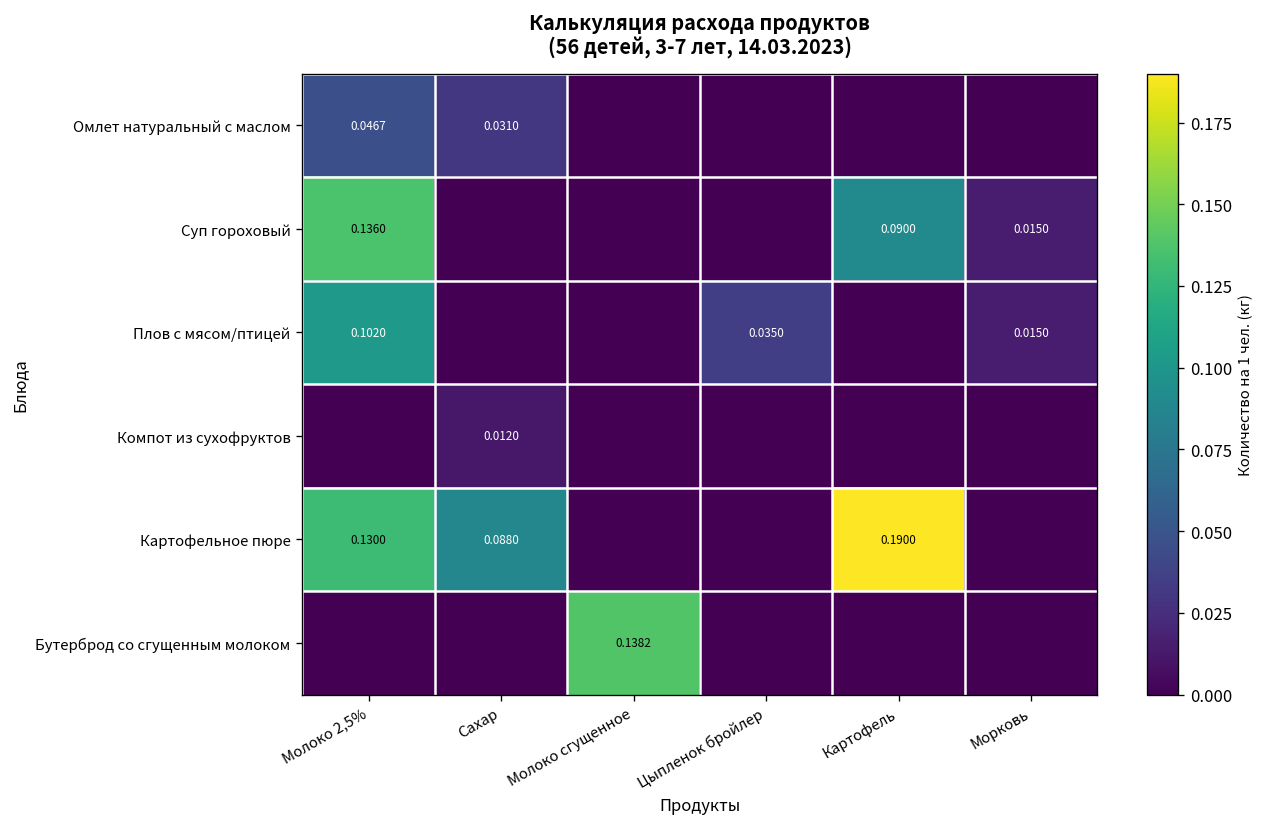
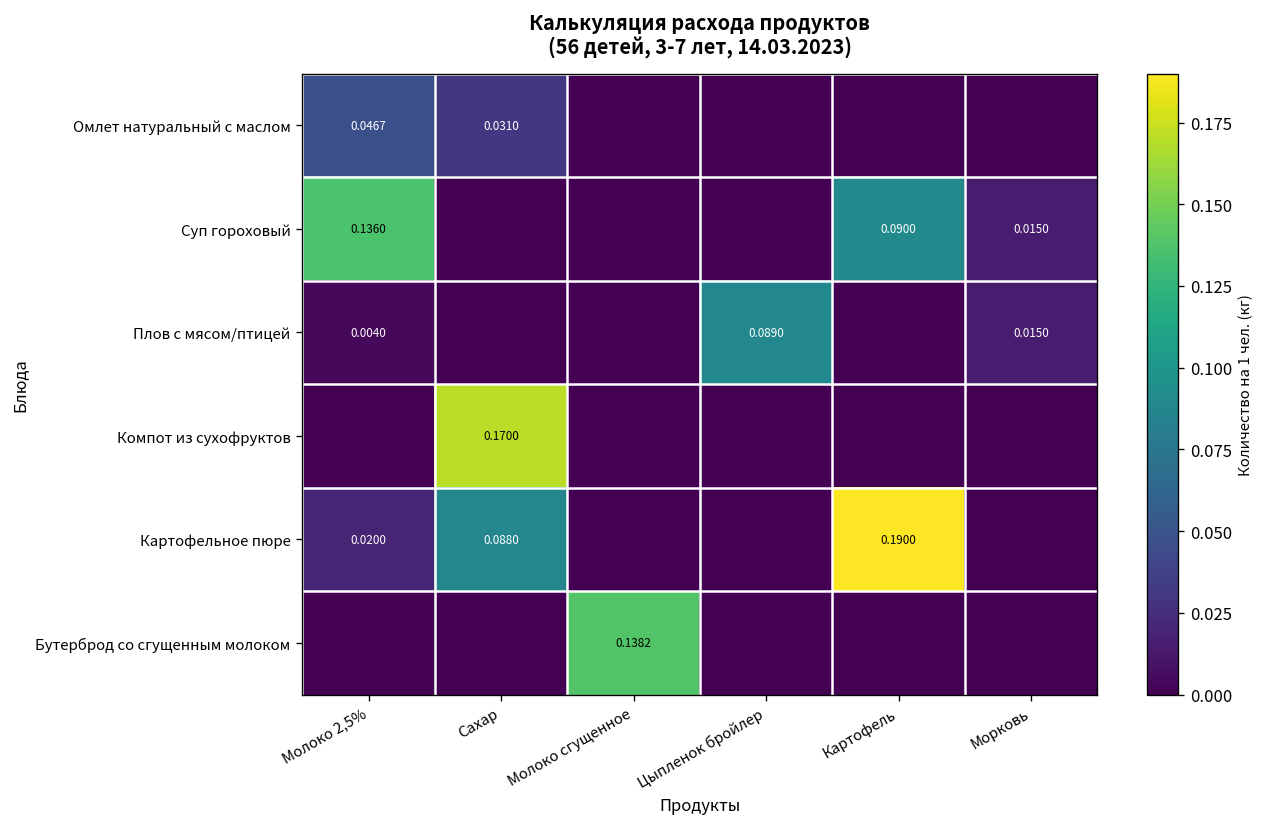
  {
    "Омлет натуральный с маслом": {
      "Молоко 2,5%": 0.0467,
      "Сахар": 0.0310
    },
    "Суп гороховый": {
      "Молоко 2,5%": 0.1360,
      "Картофель": 0.0900,
      "Морковь": 0.0150
    },
    "Плов с мясом/птицей": {
-     "Молоко 2,5%": 0.1020,
-     "Цыпленок бройлер": 0.0350,
+     "Молоко 2,5%": 0.0040,
+     "Цыпленок бройлер": 0.0890,
      "Морковь": 0.0150
    },
    "Компот из сухофруктов": {
-     "Сахар": 0.0120
+     "Сахар": 0.1700
    },
    "Картофельное пюре": {
-     "Молоко 2,5%": 0.1300,
+     "Молоко 2,5%": 0.0200,
      "Сахар": 0.0880,
      "Картофель": 0.1900
    },
    "Бутерброд со сгущенным молоком": {
      "Молоко сгущенное": 0.1382
    }
  }
